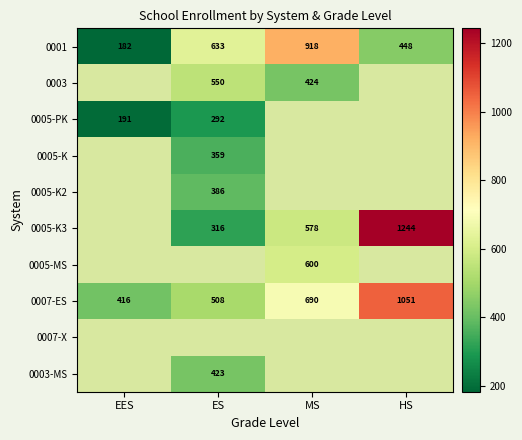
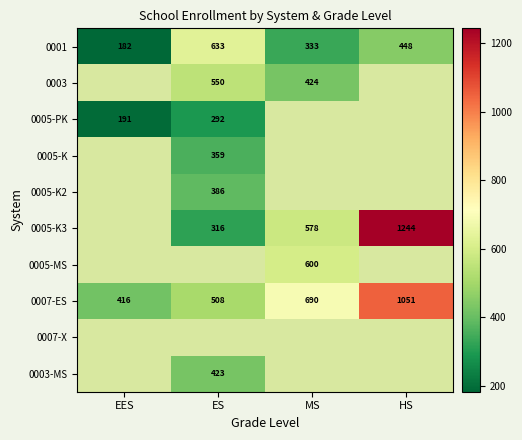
  {
    "0001": {
      "EES": 182,
      "ES": 633,
-     "MS": 918,
+     "MS": 333,
      "HS": 448
    },
    "0003": {
      "ES": 550,
      "MS": 424
    },
    "0005-PK": {
      "EES": 191,
      "ES": 292
    },
    "0005-K": {
      "ES": 359
    },
    "0005-K2": {
      "ES": 386
    },
    "0005-K3": {
      "ES": 316,
      "MS": 578,
      "HS": 1244
    },
    "0005-MS": {
      "MS": 600
    },
    "0007-ES": {
      "EES": 416,
      "ES": 508,
      "MS": 690,
      "HS": 1051
    },
    "0003-MS": {
      "ES": 423
    }
  }
